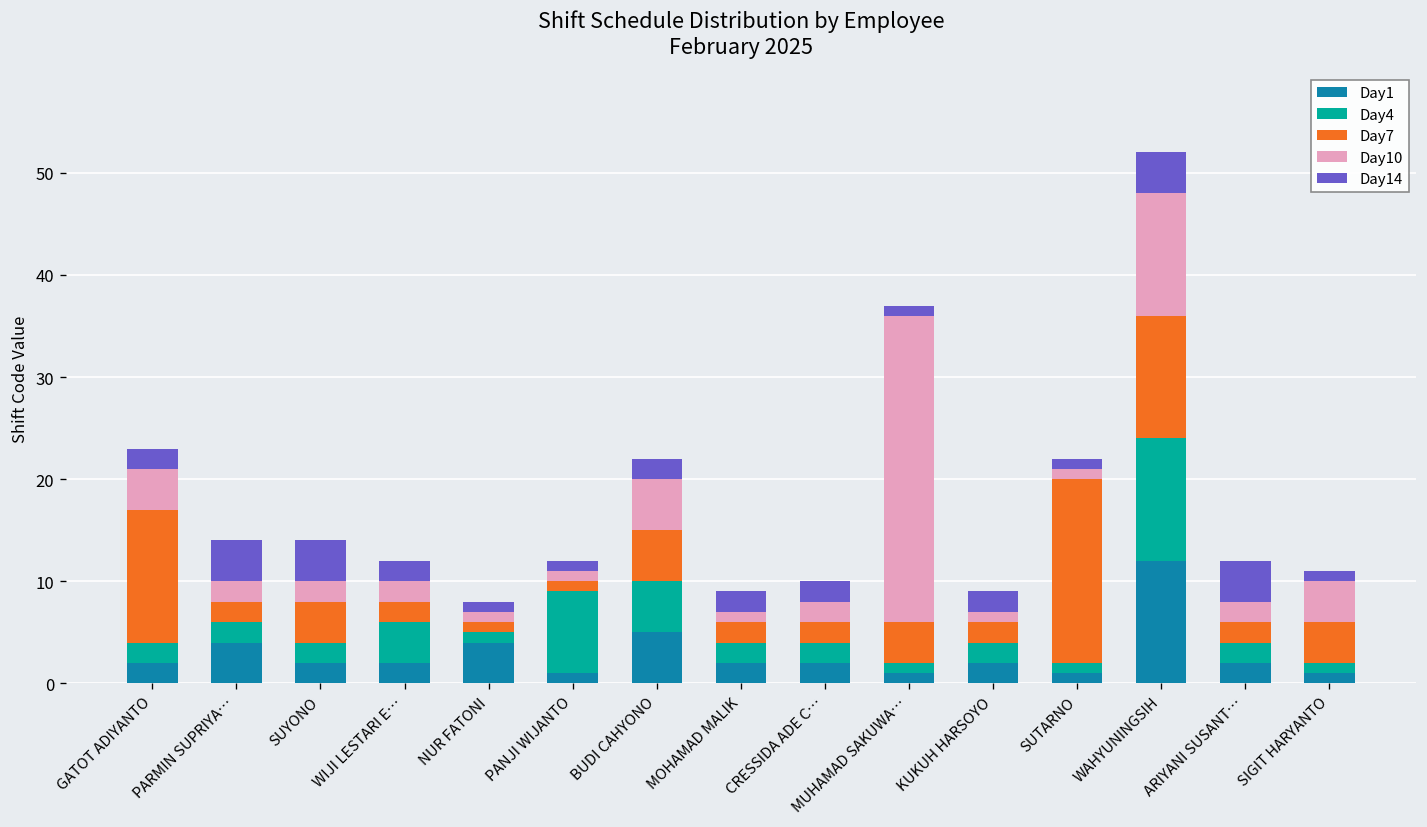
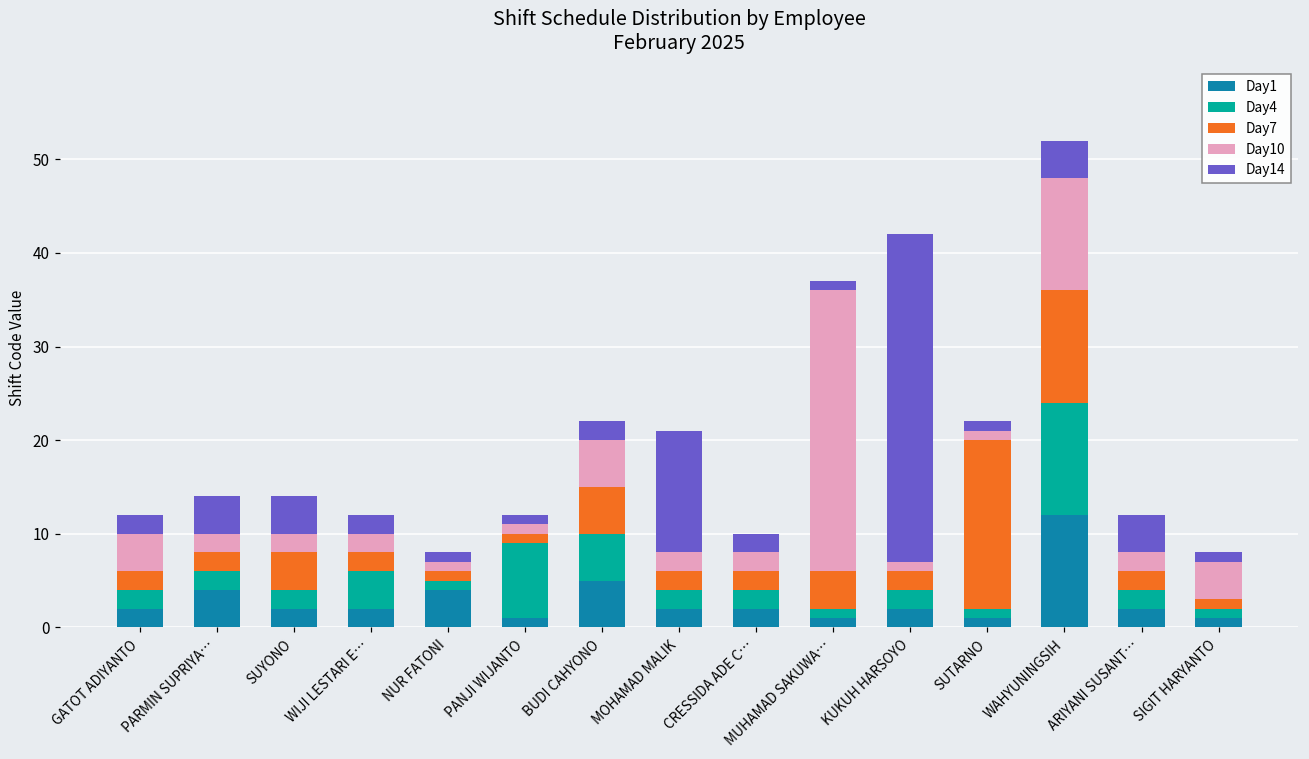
  {
    "Day7": {
-     "GATOT ADIYANTO": 13,
+     "GATOT ADIYANTO": 2,
      "PARMIN SUPRIYA…": 2,
      "SUYONO": 4,
      "WIJI LESTARI E…": 2,
      "NUR FATONI": 1,
      "PANJI WIJANTO": 1,
      "BUDI CAHYONO": 5,
      "MOHAMAD MALIK": 2,
      "CRESSIDA ADE C…": 2,
      "MUHAMAD SAKUWA…": 4,
      "KUKUH HARSOYO": 2,
      "SUTARNO": 18,
      "WAHYUNINGSIH": 12,
      "ARIYANI SUSANT…": 2,
-     "SIGIT HARYANTO": 4
+     "SIGIT HARYANTO": 1
    },
    "Day10": {
      "GATOT ADIYANTO": 4,
      "PARMIN SUPRIYA…": 2,
      "SUYONO": 2,
      "WIJI LESTARI E…": 2,
      "NUR FATONI": 1,
      "PANJI WIJANTO": 1,
      "BUDI CAHYONO": 5,
-     "MOHAMAD MALIK": 1,
+     "MOHAMAD MALIK": 2,
      "CRESSIDA ADE C…": 2,
      "MUHAMAD SAKUWA…": 30,
      "KUKUH HARSOYO": 1,
      "SUTARNO": 1,
      "WAHYUNINGSIH": 12,
      "ARIYANI SUSANT…": 2,
      "SIGIT HARYANTO": 4
    },
    "Day14": {
      "GATOT ADIYANTO": 2,
      "PARMIN SUPRIYA…": 4,
      "SUYONO": 4,
      "WIJI LESTARI E…": 2,
      "NUR FATONI": 1,
      "PANJI WIJANTO": 1,
      "BUDI CAHYONO": 2,
-     "MOHAMAD MALIK": 2,
+     "MOHAMAD MALIK": 13,
      "CRESSIDA ADE C…": 2,
      "MUHAMAD SAKUWA…": 1,
-     "KUKUH HARSOYO": 2,
+     "KUKUH HARSOYO": 35,
      "SUTARNO": 1,
      "WAHYUNINGSIH": 4,
      "ARIYANI SUSANT…": 4,
      "SIGIT HARYANTO": 1
    }
  }
